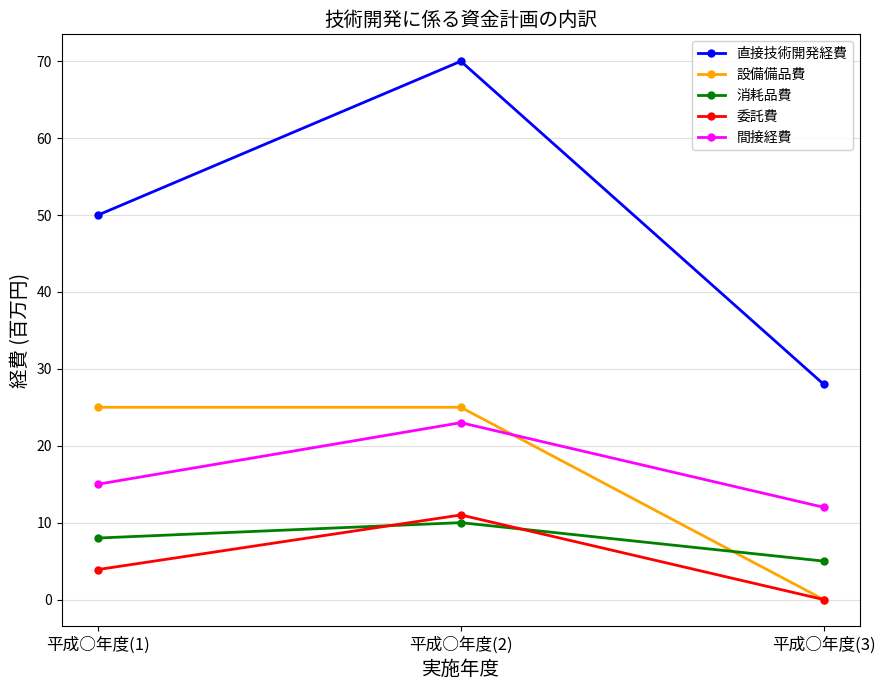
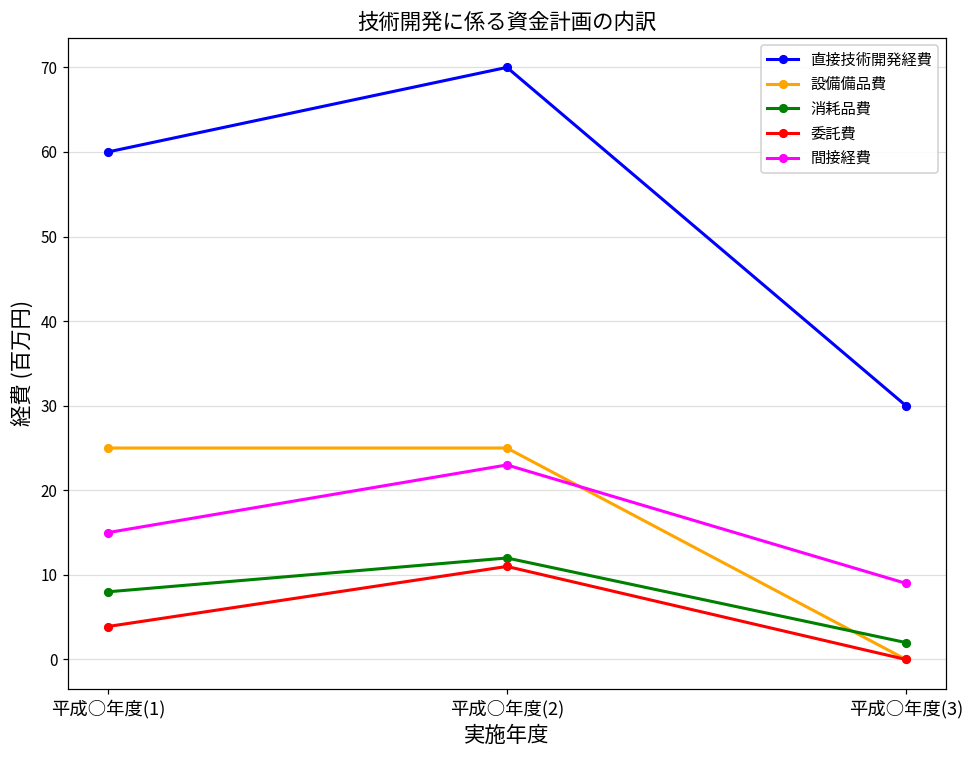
  {
    "直接技術開発経費": {
-     "平成○年度(1)": 50,
+     "平成○年度(1)": 60,
      "平成○年度(2)": 70,
-     "平成○年度(3)": 28
+     "平成○年度(3)": 30
    },
    "設備備品費": {
      "平成○年度(1)": 25,
      "平成○年度(2)": 25
    },
    "消耗品費": {
      "平成○年度(1)": 8,
-     "平成○年度(2)": 10,
-     "平成○年度(3)": 5
+     "平成○年度(2)": 12,
+     "平成○年度(3)": 2
    },
    "委託費": {
      "平成○年度(1)": 4,
      "平成○年度(2)": 11
    },
    "間接経費": {
      "平成○年度(1)": 15,
      "平成○年度(2)": 23,
-     "平成○年度(3)": 12
+     "平成○年度(3)": 9
    }
  }
